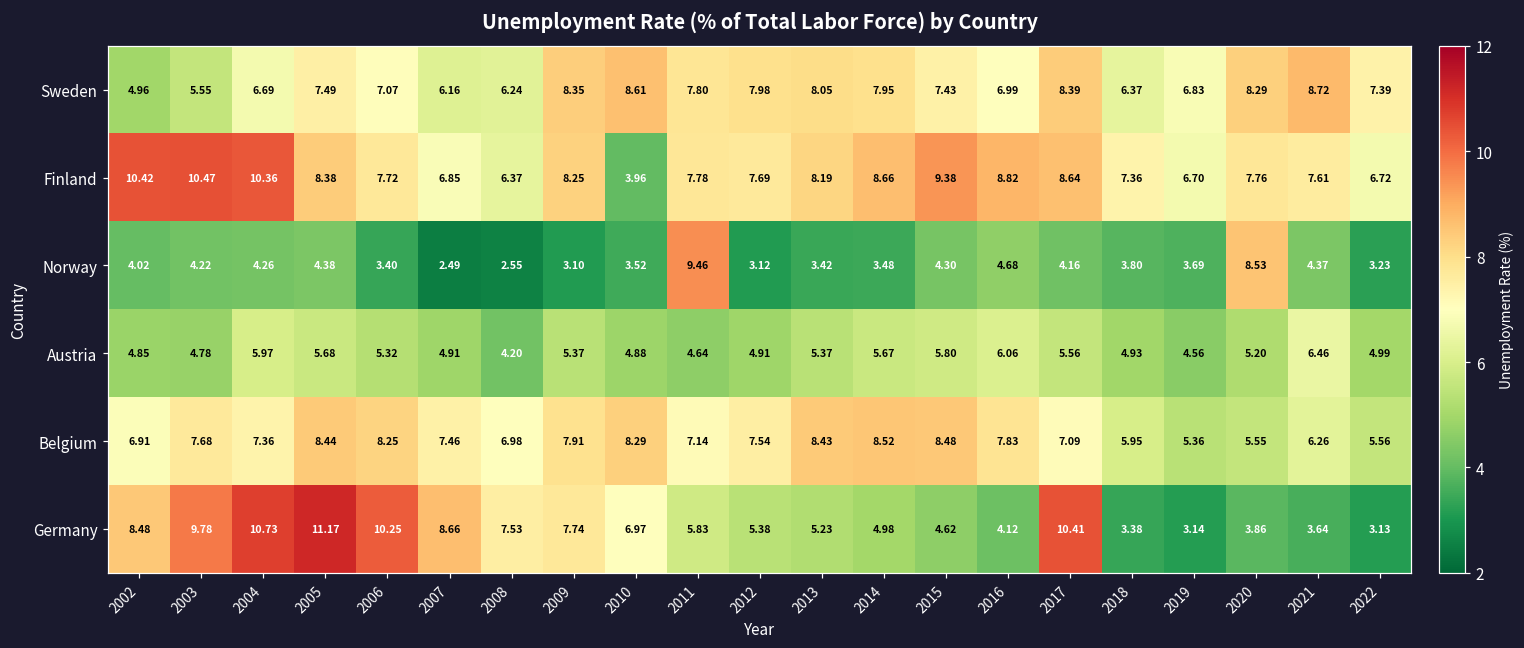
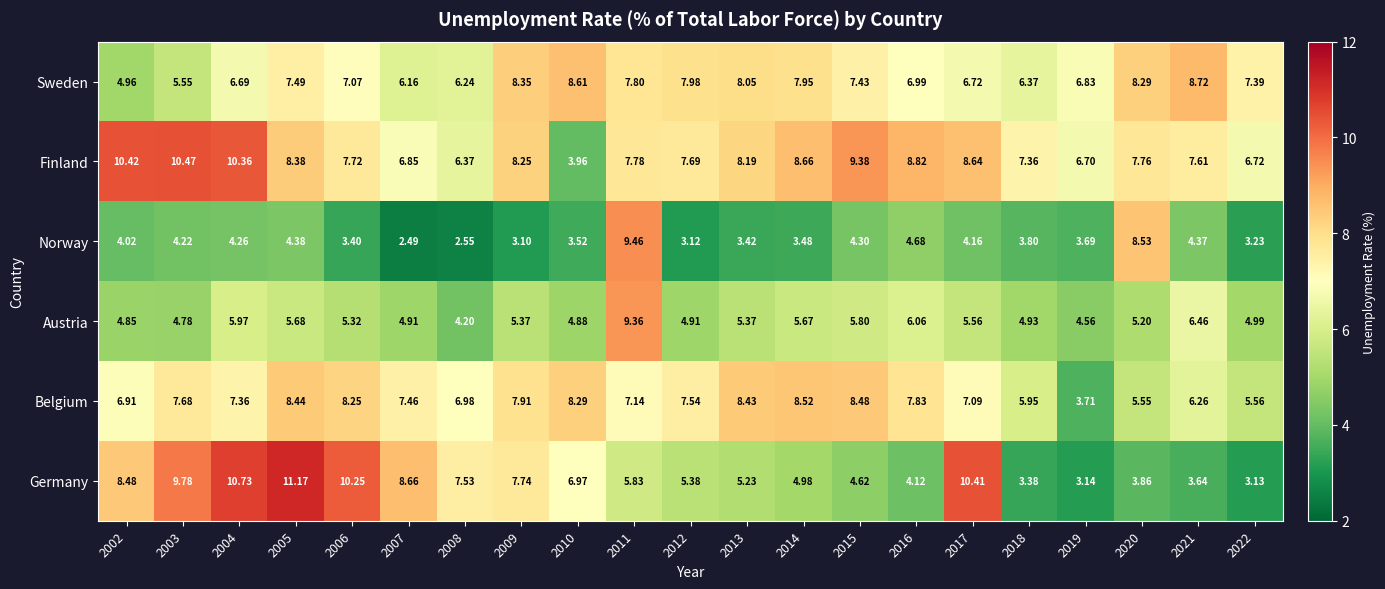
  {
    "Sweden": {
      "2002": 4.96,
      "2003": 5.55,
      "2004": 6.69,
      "2005": 7.49,
      "2006": 7.07,
      "2007": 6.16,
      "2008": 6.24,
      "2009": 8.35,
      "2010": 8.61,
      "2011": 7.80,
      "2012": 7.98,
      "2013": 8.05,
      "2014": 7.95,
      "2015": 7.43,
      "2016": 6.99,
-     "2017": 8.39,
+     "2017": 6.72,
      "2018": 6.37,
      "2019": 6.83,
      "2020": 8.29,
      "2021": 8.72,
      "2022": 7.39
    },
    "Finland": {
      "2002": 10.42,
      "2003": 10.47,
      "2004": 10.36,
      "2005": 8.38,
      "2006": 7.72,
      "2007": 6.85,
      "2008": 6.37,
      "2009": 8.25,
      "2010": 3.96,
      "2011": 7.78,
      "2012": 7.69,
      "2013": 8.19,
      "2014": 8.66,
      "2015": 9.38,
      "2016": 8.82,
      "2017": 8.64,
      "2018": 7.36,
      "2019": 6.70,
      "2020": 7.76,
      "2021": 7.61,
      "2022": 6.72
    },
    "Norway": {
      "2002": 4.02,
      "2003": 4.22,
      "2004": 4.26,
      "2005": 4.38,
      "2006": 3.40,
      "2007": 2.49,
      "2008": 2.55,
      "2009": 3.10,
      "2010": 3.52,
      "2011": 9.46,
      "2012": 3.12,
      "2013": 3.42,
      "2014": 3.48,
      "2015": 4.30,
      "2016": 4.68,
      "2017": 4.16,
      "2018": 3.80,
      "2019": 3.69,
      "2020": 8.53,
      "2021": 4.37,
      "2022": 3.23
    },
    "Austria": {
      "2002": 4.85,
      "2003": 4.78,
      "2004": 5.97,
      "2005": 5.68,
      "2006": 5.32,
      "2007": 4.91,
      "2008": 4.20,
      "2009": 5.37,
      "2010": 4.88,
-     "2011": 4.64,
+     "2011": 9.36,
      "2012": 4.91,
      "2013": 5.37,
      "2014": 5.67,
      "2015": 5.80,
      "2016": 6.06,
      "2017": 5.56,
      "2018": 4.93,
      "2019": 4.56,
      "2020": 5.20,
      "2021": 6.46,
      "2022": 4.99
    },
    "Belgium": {
      "2002": 6.91,
      "2003": 7.68,
      "2004": 7.36,
      "2005": 8.44,
      "2006": 8.25,
      "2007": 7.46,
      "2008": 6.98,
      "2009": 7.91,
      "2010": 8.29,
      "2011": 7.14,
      "2012": 7.54,
      "2013": 8.43,
      "2014": 8.52,
      "2015": 8.48,
      "2016": 7.83,
      "2017": 7.09,
      "2018": 5.95,
-     "2019": 5.36,
+     "2019": 3.71,
      "2020": 5.55,
      "2021": 6.26,
      "2022": 5.56
    },
    "Germany": {
      "2002": 8.48,
      "2003": 9.78,
      "2004": 10.73,
      "2005": 11.17,
      "2006": 10.25,
      "2007": 8.66,
      "2008": 7.53,
      "2009": 7.74,
      "2010": 6.97,
      "2011": 5.83,
      "2012": 5.38,
      "2013": 5.23,
      "2014": 4.98,
      "2015": 4.62,
      "2016": 4.12,
      "2017": 10.41,
      "2018": 3.38,
      "2019": 3.14,
      "2020": 3.86,
      "2021": 3.64,
      "2022": 3.13
    }
  }
